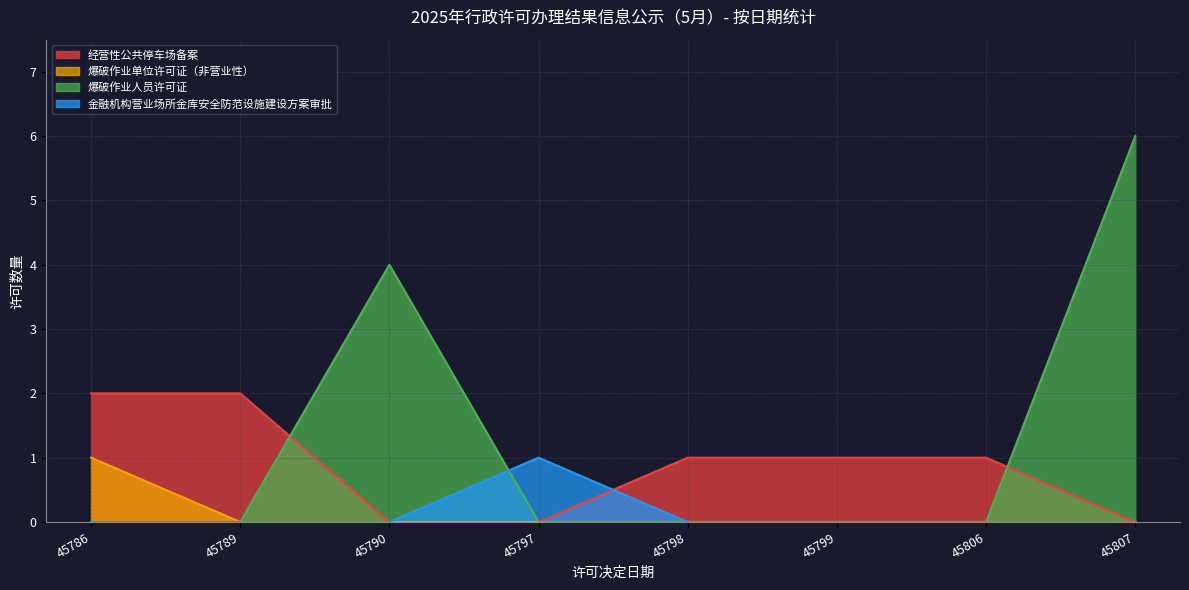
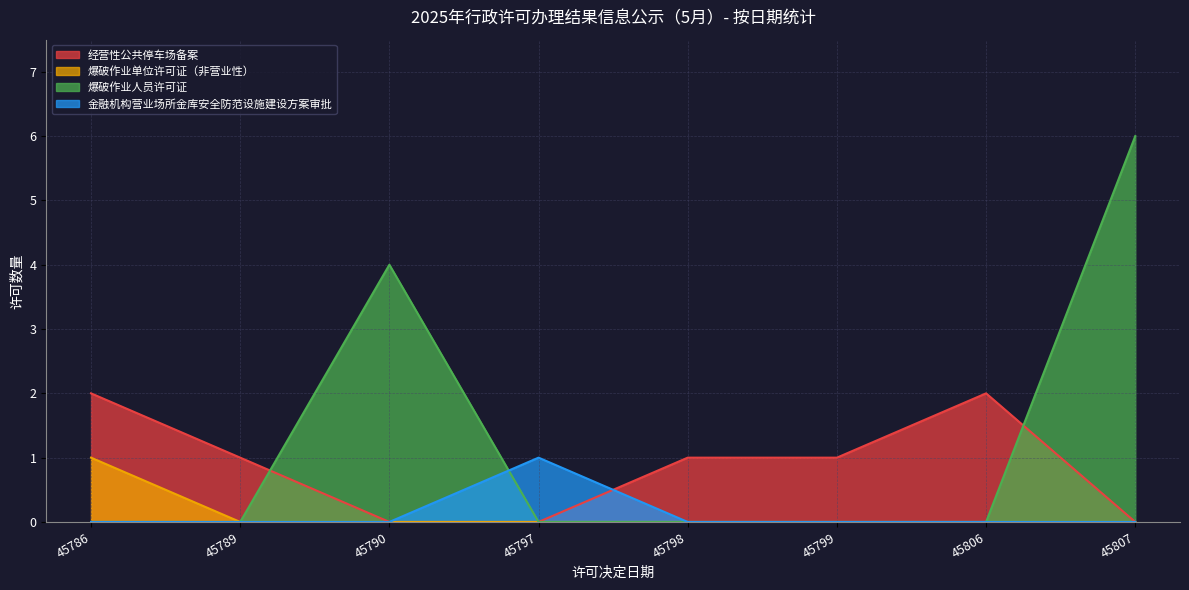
  {
    "经营性公共停车场备案": {
      "45786": 2,
-     "45789": 2,
+     "45789": 1,
      "45798": 1,
      "45799": 1,
-     "45806": 1
+     "45806": 2
    },
    "爆破作业单位许可证（非营业性）": {
      "45786": 1
    },
    "爆破作业人员许可证": {
      "45790": 4,
      "45807": 6
    },
    "金融机构营业场所金库安全防范设施建设方案审批": {
      "45797": 1
    }
  }
